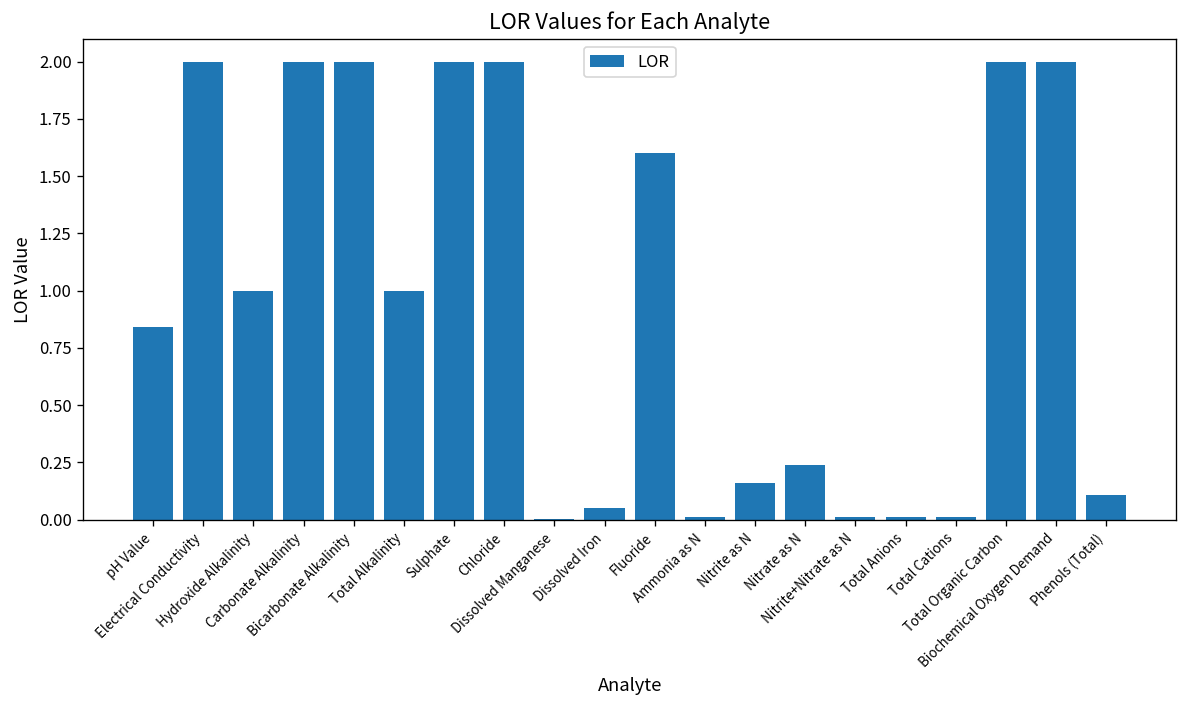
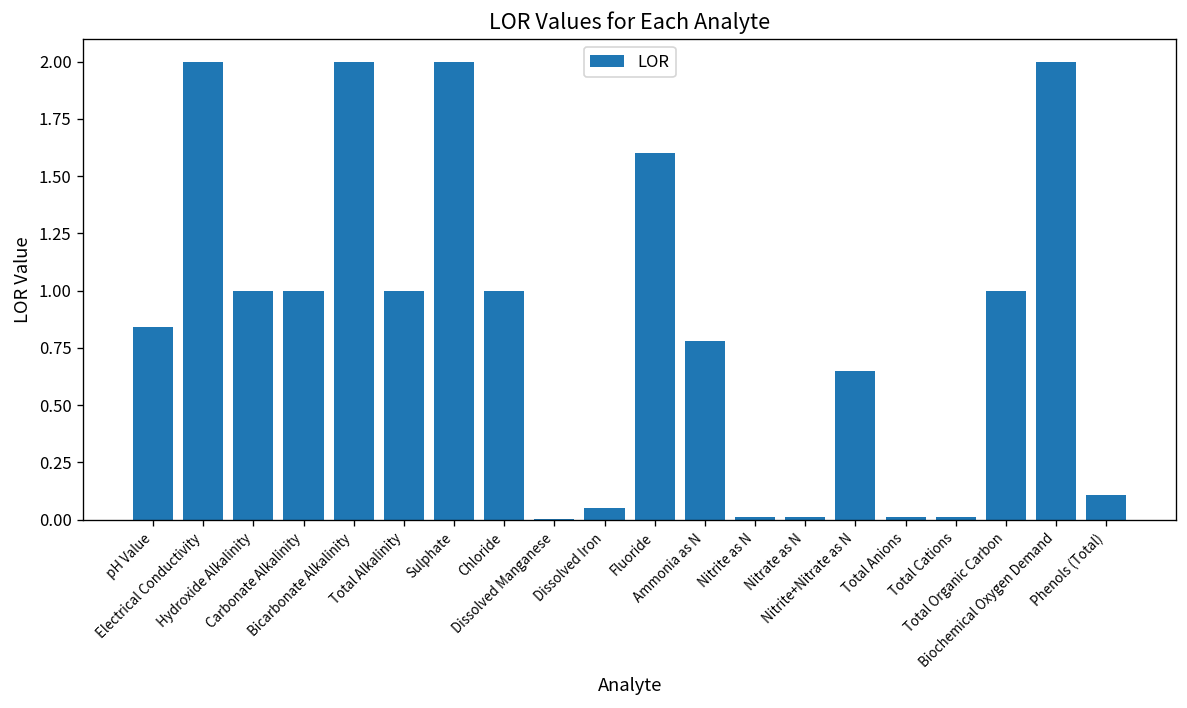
  {
    "pH Value": 0.84,
    "Electrical Conductivity": 2.00,
    "Hydroxide Alkalinity": 1.00,
-   "Carbonate Alkalinity": 2,
+   "Carbonate Alkalinity": 1,
    "Bicarbonate Alkalinity": 2.00,
    "Total Alkalinity": 1.00,
    "Sulphate": 2.00,
-   "Chloride": 2,
+   "Chloride": 1,
    "Dissolved Iron": 0.05,
    "Fluoride": 1.60,
-   "Ammonia as N": 0.01,
-   "Nitrite as N": 0.16,
-   "Nitrate as N": 0.24,
-   "Nitrite+Nitrate as N": 0.01,
-   "Total Organic Carbon": 2,
+   "Ammonia as N": 0.78,
+   "Nitrite as N": 0.01,
+   "Nitrate as N": 0.01,
+   "Nitrite+Nitrate as N": 0.65,
+   "Total Organic Carbon": 1,
    "Biochemical Oxygen Demand": 2.00,
    "Phenols (Total)": 0.11
  }
